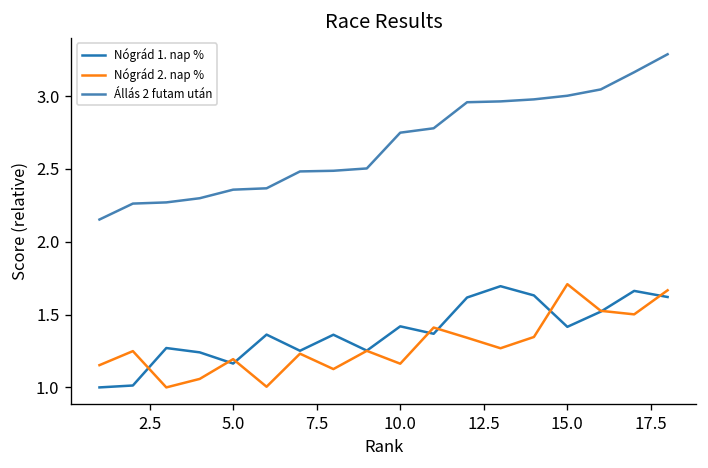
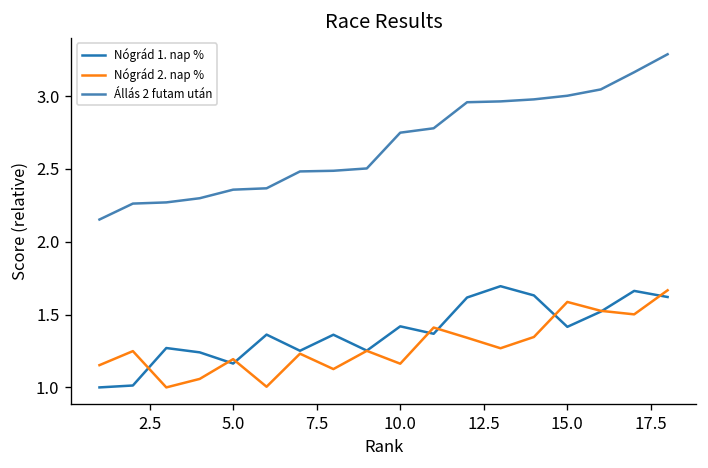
  {
    "Nógrád 2. nap %": {
      "5.0": 1.19,
      "10.0": 1.16,
-     "15.0": 1.71
+     "15.0": 1.59
    }
  }
